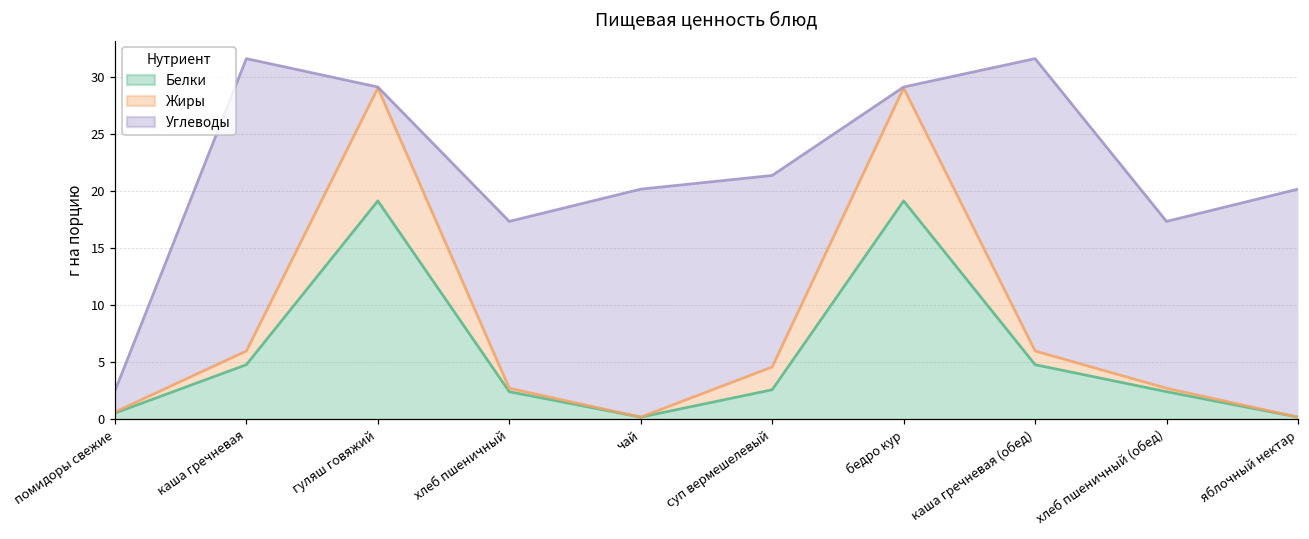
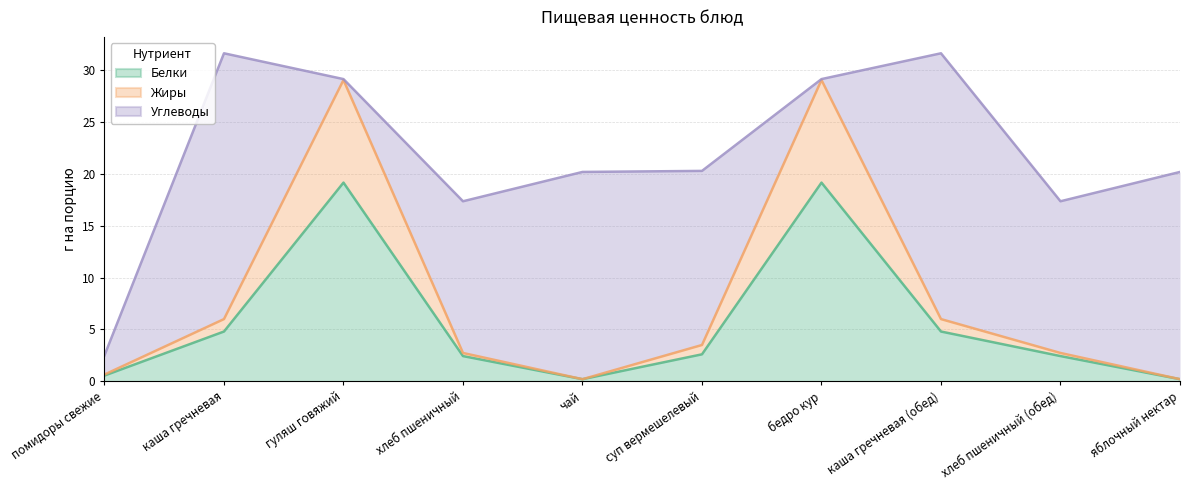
  {
    "Жиры": {
      "каша гречневая": 1.2,
      "хлеб пшеничный": 0.3,
-     "суп вермешелевый": 2.0,
+     "суп вермешелевый": 0.9,
      "каша гречневая (обед)": 1.2,
      "хлеб пшеничный (обед)": 0.3
    }
  }
